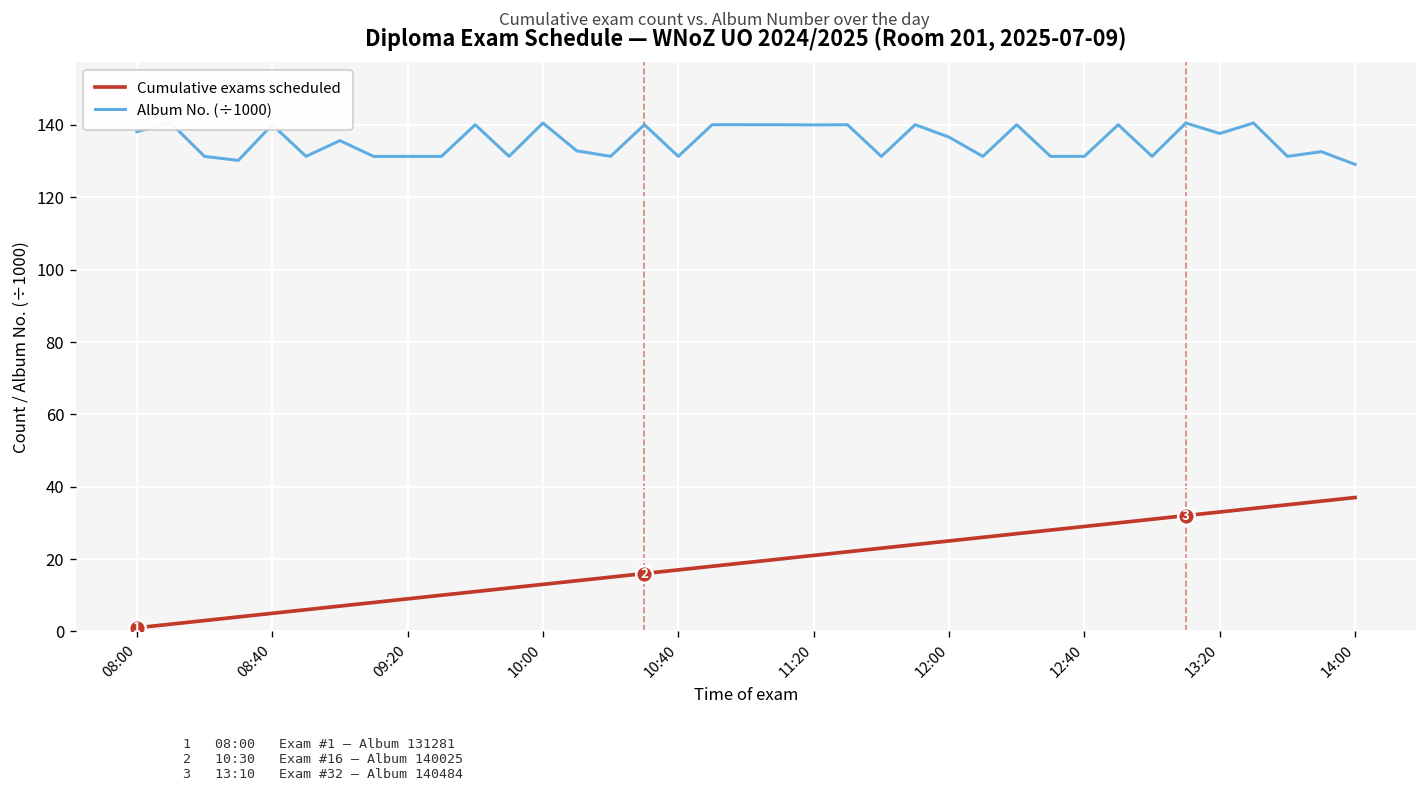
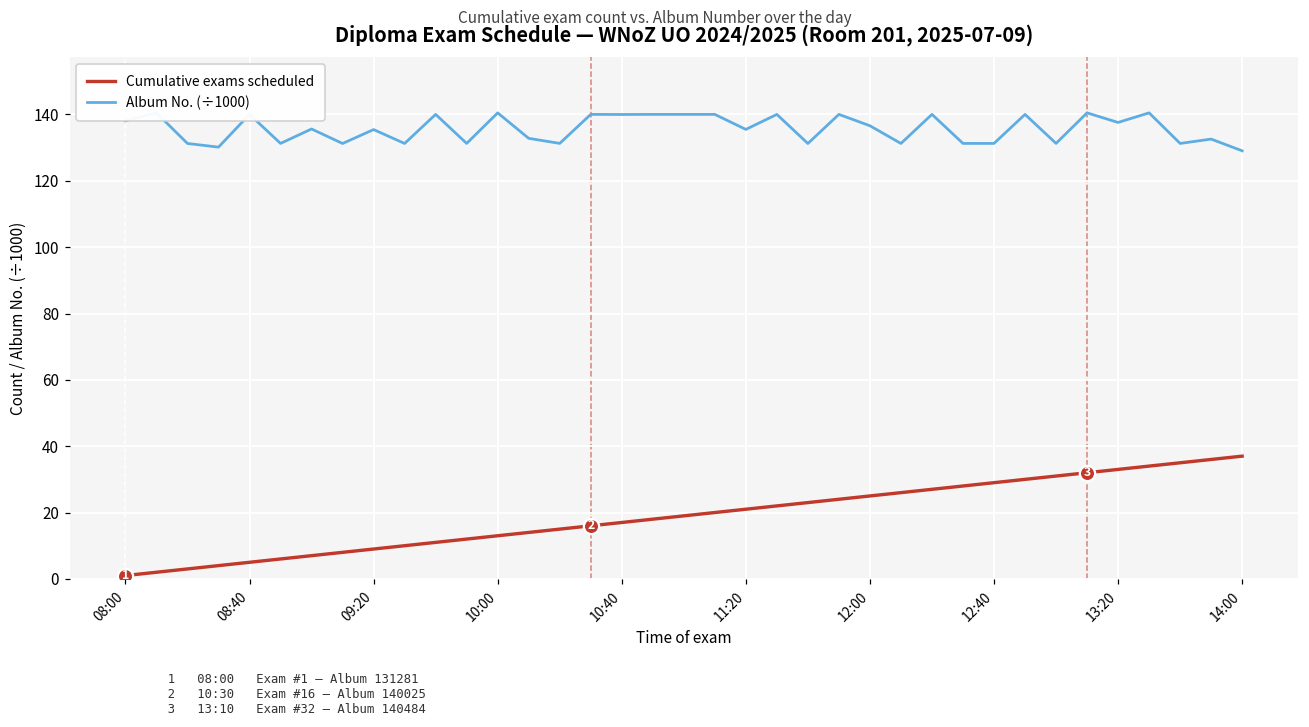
  {
    "Album No. (÷1000)": {
-     "09:20": 131,
+     "09:20": 135,
      "10:00": 140,
-     "10:40": 131,
-     "11:20": 140,
+     "10:40": 140,
+     "11:20": 135,
      "12:00": 137,
      "12:40": 131,
      "13:20": 138,
      "14:00": 129
    }
  }
